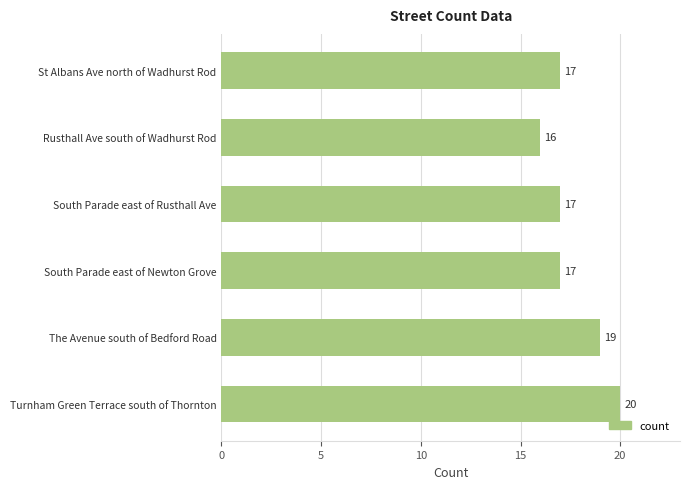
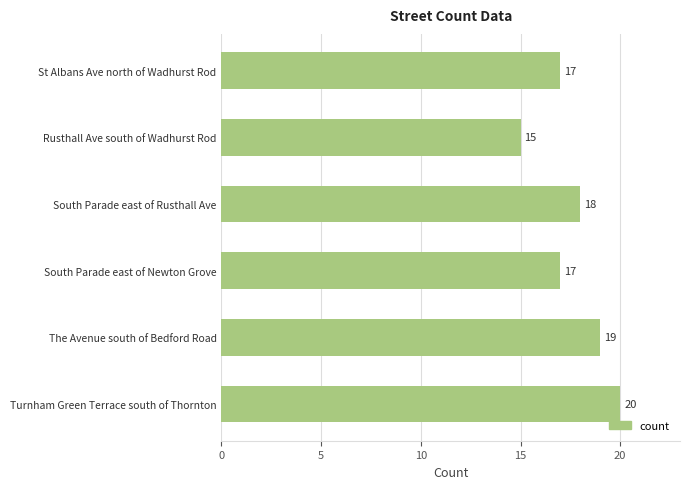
  {
    "St Albans Ave north of Wadhurst Rod": 17,
-   "Rusthall Ave south of Wadhurst Rod": 16,
-   "South Parade east of Rusthall Ave": 17,
+   "Rusthall Ave south of Wadhurst Rod": 15,
+   "South Parade east of Rusthall Ave": 18,
    "South Parade east of Newton Grove": 17,
    "The Avenue south of Bedford Road": 19,
    "Turnham Green Terrace south of Thornton": 20
  }
